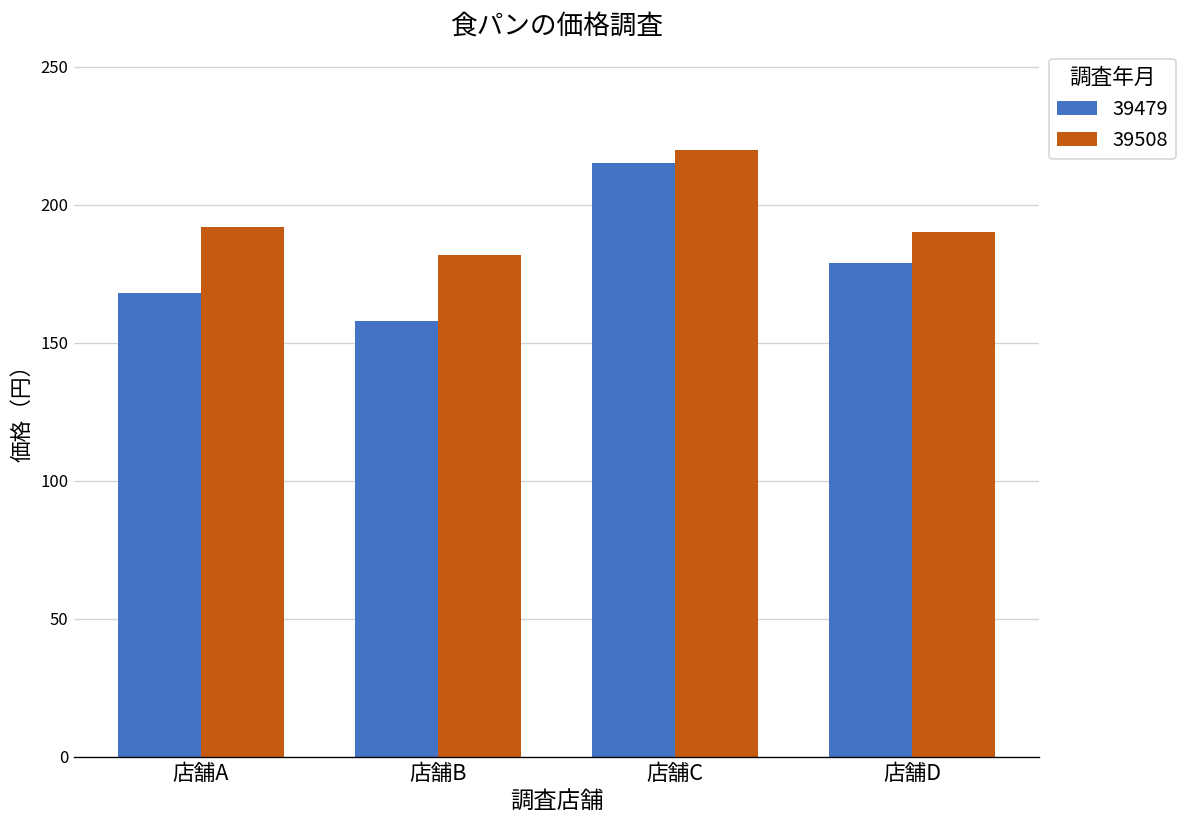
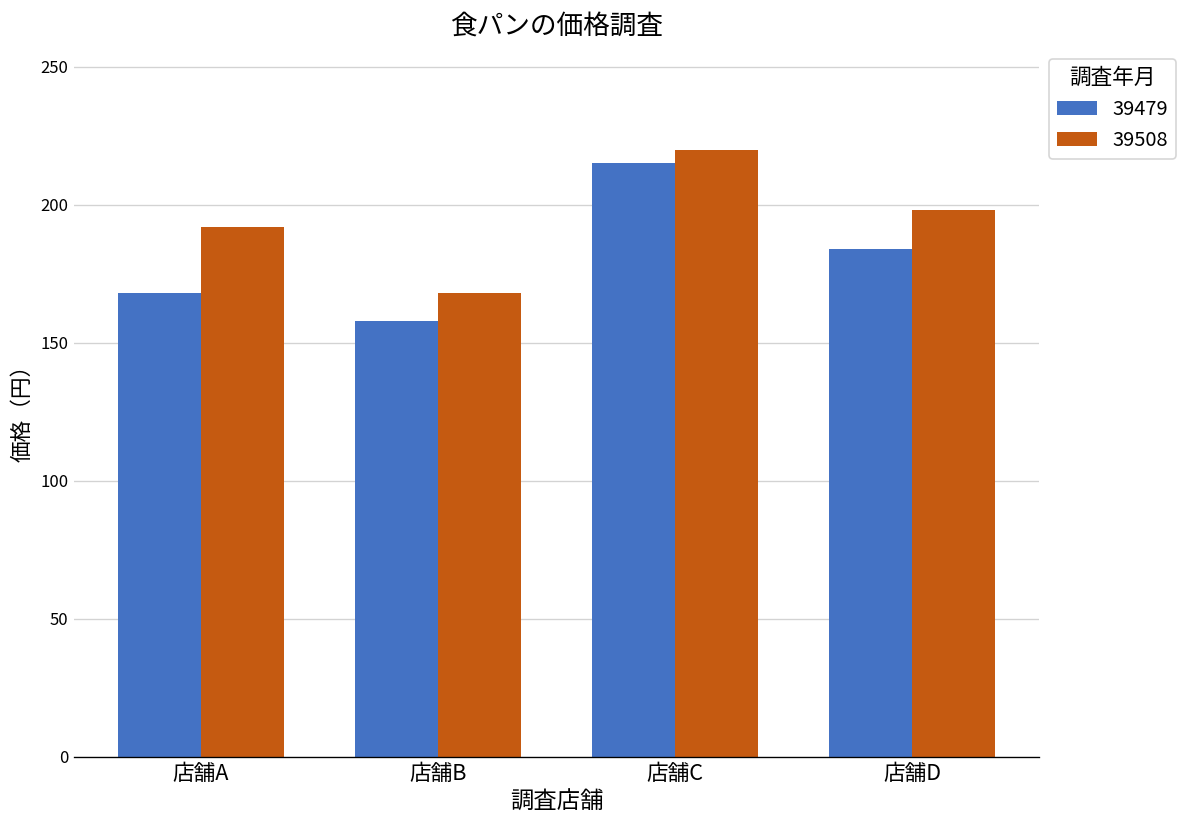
  {
    "39479": {
      "店舗A": 168,
      "店舗B": 158,
      "店舗C": 215,
-     "店舗D": 179
+     "店舗D": 184
    },
    "39508": {
      "店舗A": 192,
-     "店舗B": 182,
+     "店舗B": 168,
      "店舗C": 220,
-     "店舗D": 190
+     "店舗D": 198
    }
  }
